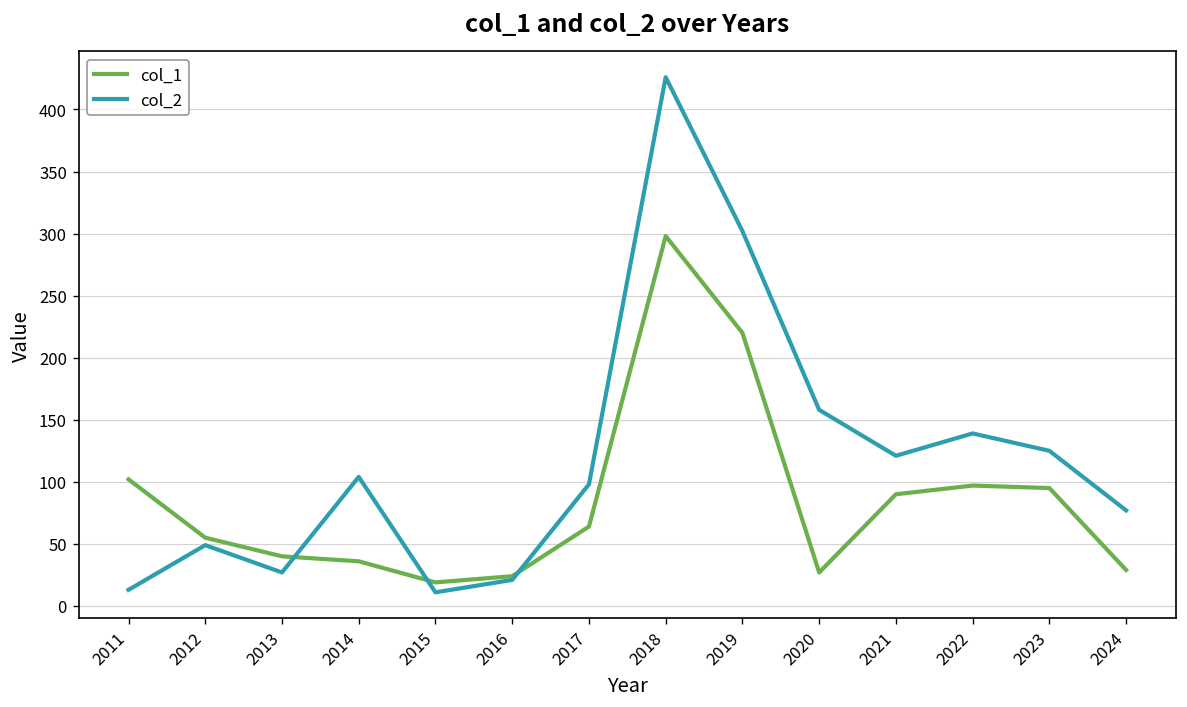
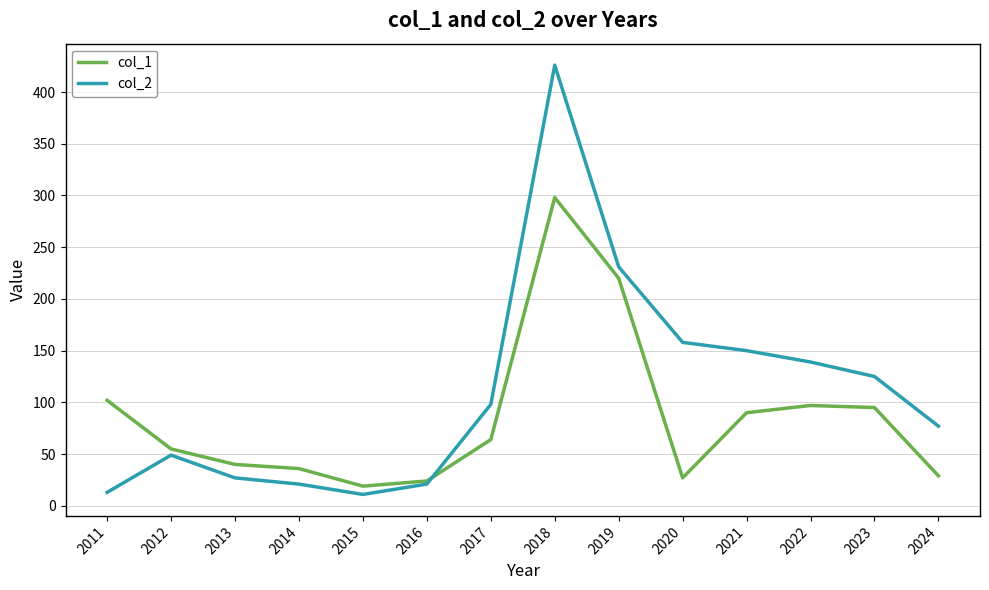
  {
    "col_1": {
      "2011": 102,
      "2012": 55,
      "2013": 40,
      "2014": 36,
      "2015": 19,
      "2016": 24,
      "2017": 64,
      "2018": 298,
      "2019": 220,
      "2020": 27,
      "2021": 90,
      "2022": 97,
      "2023": 95,
      "2024": 29
    },
    "col_2": {
      "2011": 13,
      "2012": 49,
      "2013": 27,
-     "2014": 104,
+     "2014": 21,
      "2015": 11,
      "2016": 21,
      "2017": 98,
      "2018": 426,
-     "2019": 302,
+     "2019": 231,
      "2020": 158,
-     "2021": 121,
+     "2021": 150,
      "2022": 139,
      "2023": 125,
      "2024": 77
    }
  }
